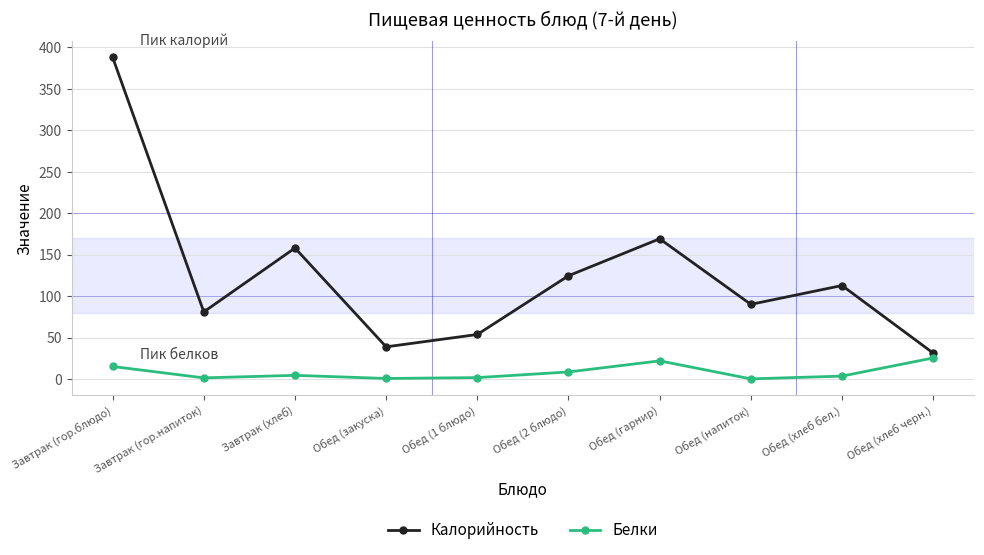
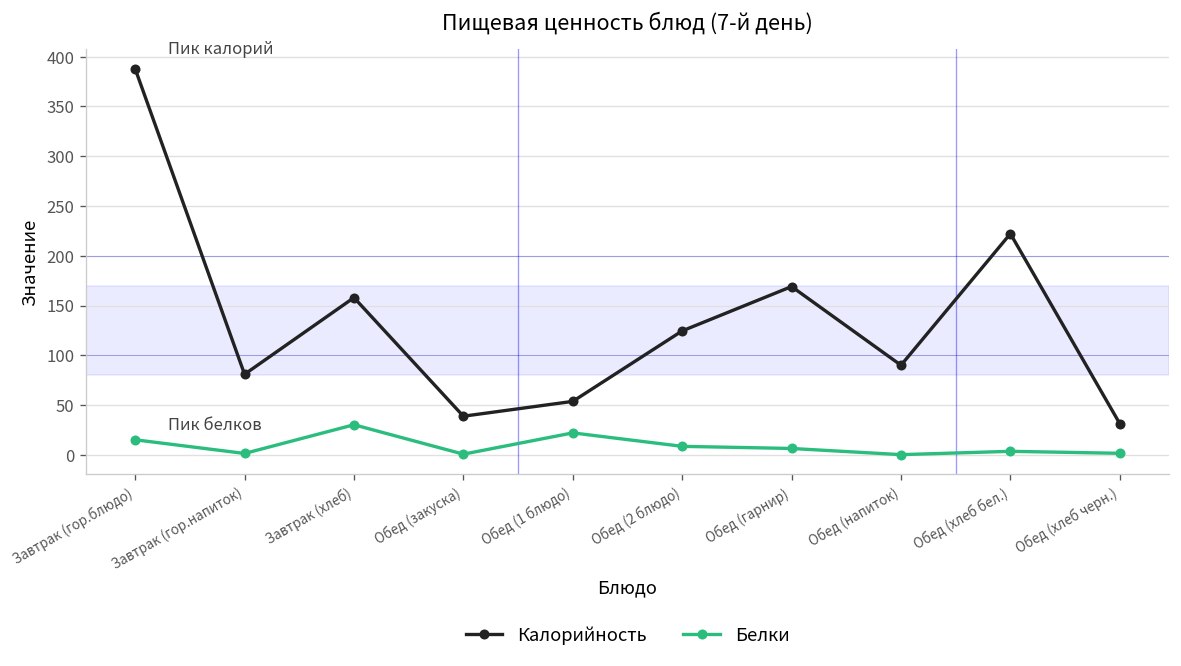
  {
    "Калорийность": {
      "Завтрак (гор.блюдо)": 390,
      "Завтрак (гор.напиток)": 80,
      "Завтрак (хлеб)": 160,
      "Обед (закуска)": 40,
      "Обед (1 блюдо)": 50,
      "Обед (2 блюдо)": 120,
      "Обед (гарнир)": 170,
      "Обед (напиток)": 90,
-     "Обед (хлеб бел.)": 110,
+     "Обед (хлеб бел.)": 220,
      "Обед (хлеб черн.)": 30
    },
    "Белки": {
      "Завтрак (гор.блюдо)": 20,
      "Завтрак (гор.напиток)": 0,
-     "Завтрак (хлеб)": 0,
+     "Завтрак (хлеб)": 30,
      "Обед (закуска)": 0,
-     "Обед (1 блюдо)": 0,
+     "Обед (1 блюдо)": 20,
      "Обед (2 блюдо)": 10,
-     "Обед (гарнир)": 20,
+     "Обед (гарнир)": 10,
      "Обед (напиток)": 0,
      "Обед (хлеб бел.)": 0,
-     "Обед (хлеб черн.)": 30
+     "Обед (хлеб черн.)": 0
    }
  }
